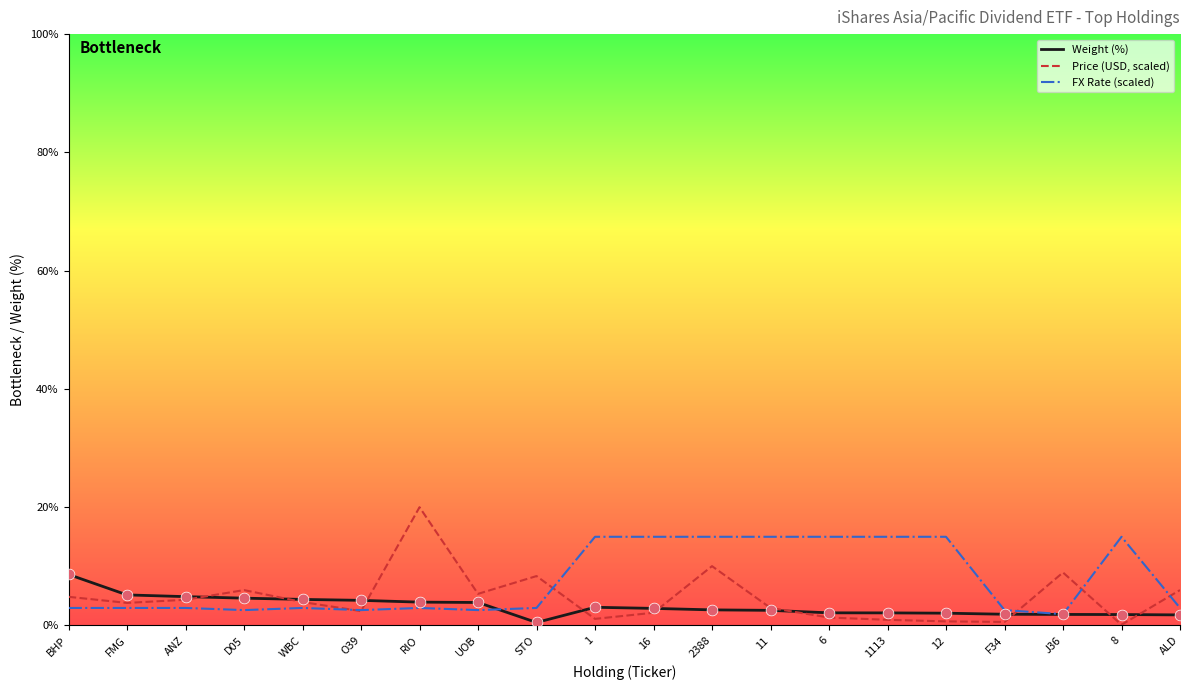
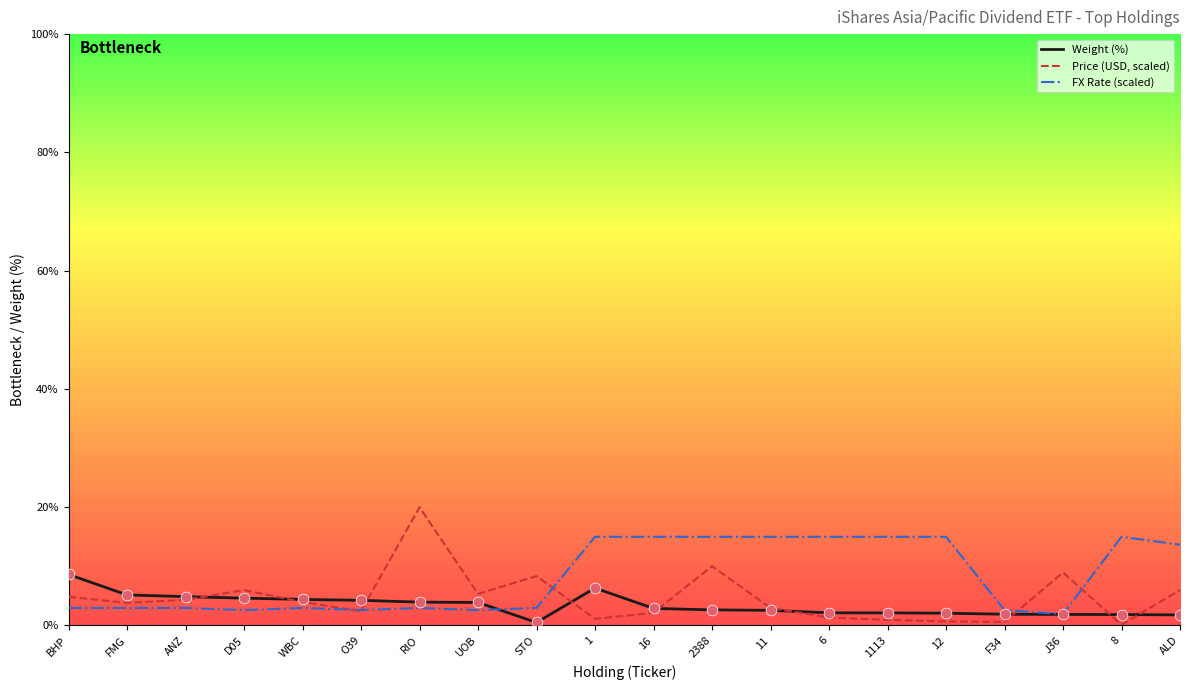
  {
    "Weight (%)": {
      "BHP": "9%",
      "FMG": "5%",
      "ANZ": "5%",
      "D05": "5%",
      "WBC": "4%",
      "O39": "4%",
      "RIO": "4%",
      "UOB": "4%",
      "STO": "1%",
-     "1": "3%",
+     "1": "6%",
      "16": "3%",
      "2388": "3%",
      "6": "2%",
      "1113": "2%",
      "12": "2%",
      "F34": "2%",
      "8": "2%",
      "ALD": "2%"
    },
    "Price (USD, scaled)": {
      "BHP": "5%",
      "FMG": "4%",
      "ANZ": "4%",
      "D05": "6%",
      "WBC": "4%",
      "RIO": "20%",
      "UOB": "5%",
      "STO": "8%",
      "1": "1%",
      "16": "2%",
      "2388": "10%",
      "6": "1%",
      "1113": "1%",
      "12": "1%",
      "F34": "1%",
      "J36": "9%",
      "8": "0%",
      "ALD": "6%"
    },
    "FX Rate (scaled)": {
      "BHP": "3%",
      "FMG": "3%",
      "ANZ": "3%",
      "D05": "3%",
      "WBC": "3%",
      "RIO": "3%",
      "UOB": "3%",
      "STO": "3%",
      "1": "15%",
      "16": "15%",
      "2388": "15%",
      "11": "15%",
      "6": "15%",
      "1113": "15%",
      "12": "15%",
      "F34": "3%",
      "8": "15%",
-     "ALD": "3%"
+     "ALD": "14%"
    }
  }
